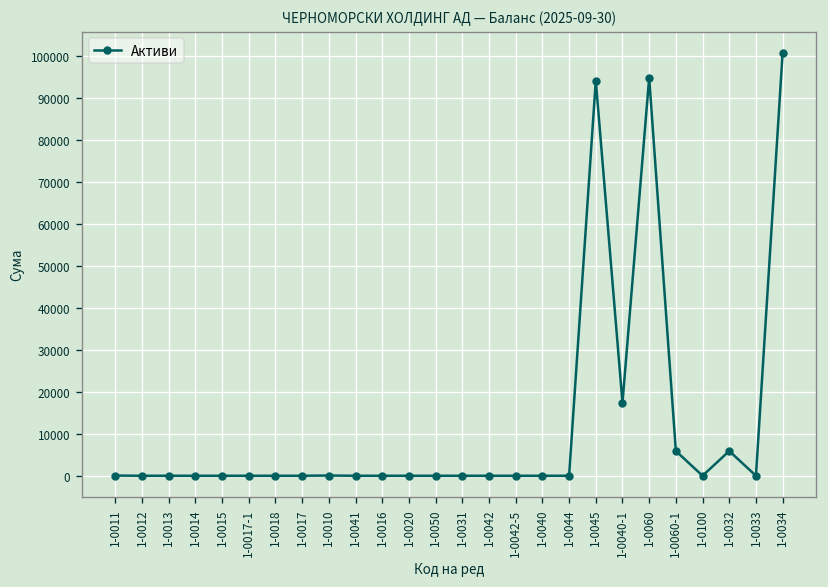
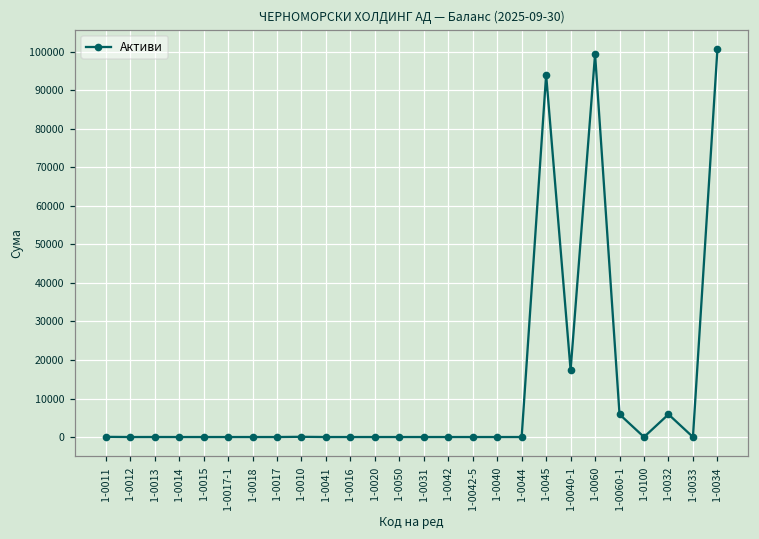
  {
    "1-0011": 0,
    "1-0012": 0,
    "1-0013": 0,
    "1-0014": 0,
    "1-0015": 0,
    "1-0017-1": 0,
    "1-0018": 0,
    "1-0017": 0,
    "1-0010": 0,
    "1-0041": 0,
    "1-0016": 0,
    "1-0020": 0,
    "1-0050": 0,
    "1-0031": 0,
    "1-0042": 0,
    "1-0042-5": 0,
    "1-0040": 0,
    "1-0044": 0,
    "1-0045": 94000,
    "1-0040-1": 17000,
-   "1-0060": 95000,
+   "1-0060": 99000,
    "1-0060-1": 6000,
    "1-0100": 0,
    "1-0032": 6000,
    "1-0033": 0,
    "1-0034": 101000
  }
